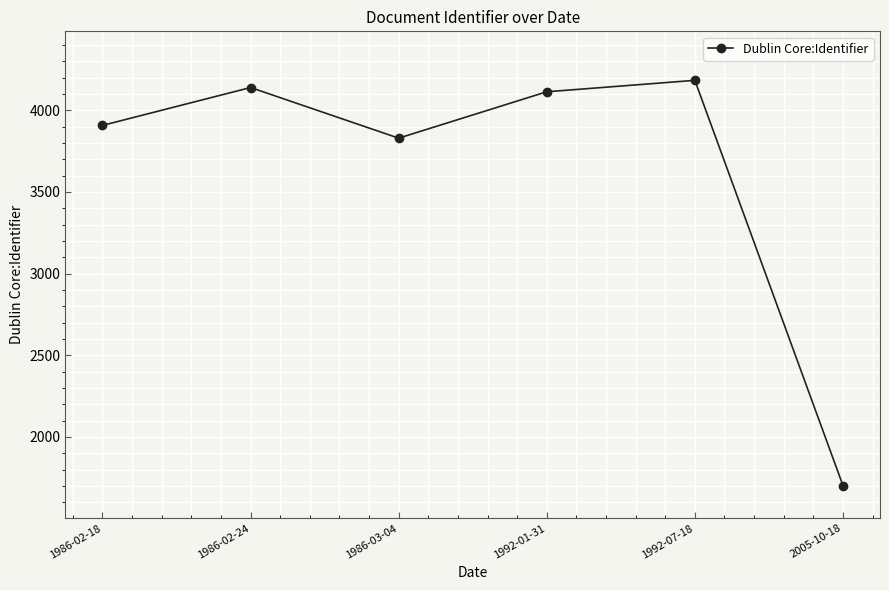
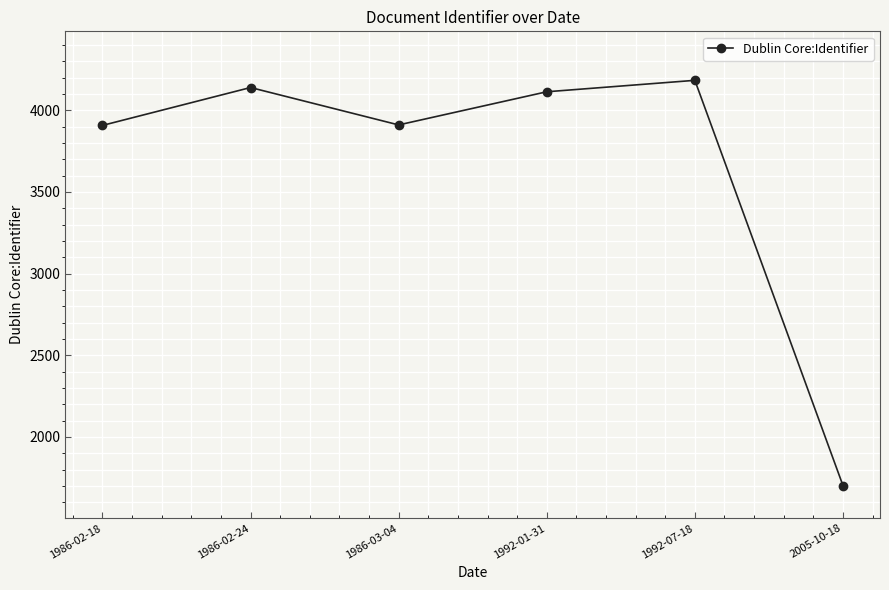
  {
    "1986-02-18": 3910,
    "1986-02-24": 4140,
-   "1986-03-04": 3830,
+   "1986-03-04": 3910,
    "1992-01-31": 4110,
    "1992-07-18": 4180,
    "2005-10-18": 1700
  }
